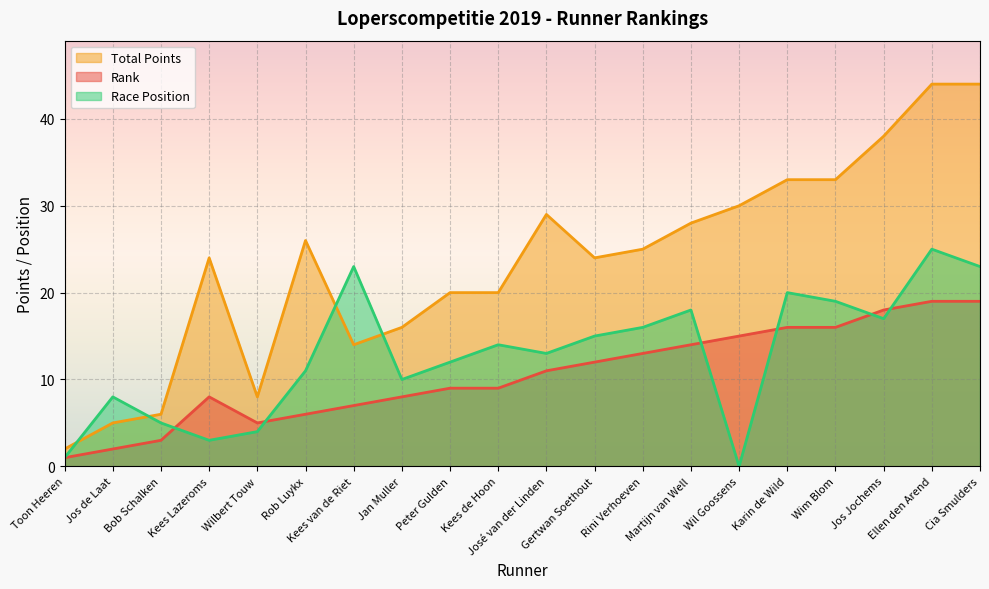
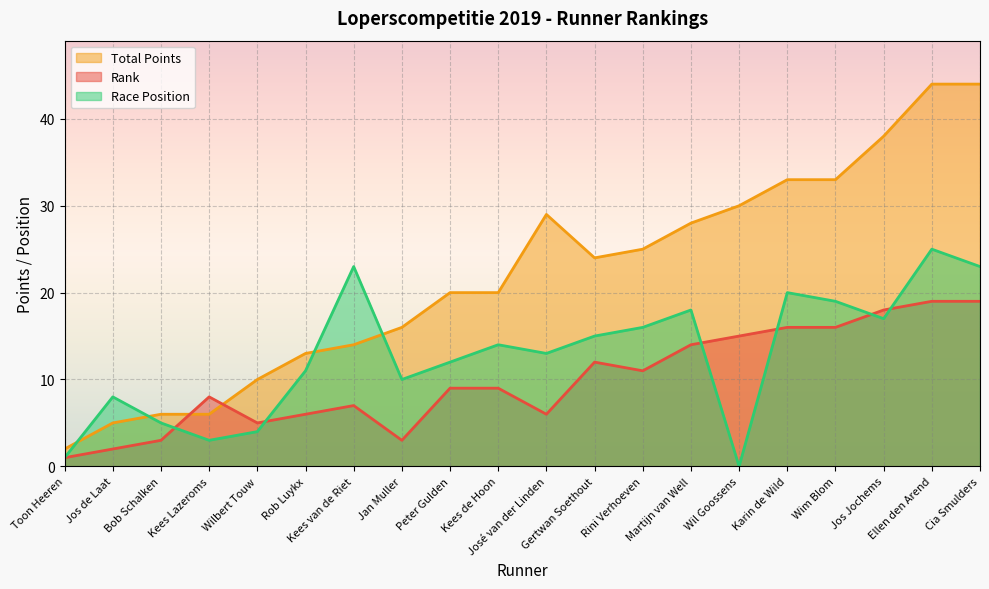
  {
    "Total Points": {
      "Toon Heeren": 2,
      "Jos de Laat": 5,
      "Bob Schalken": 6,
-     "Kees Lazeroms": 24,
-     "Wilbert Touw": 8,
-     "Rob Luykx": 26,
+     "Kees Lazeroms": 6,
+     "Wilbert Touw": 10,
+     "Rob Luykx": 13,
      "Kees van de Riet": 14,
      "Jan Muller": 16,
      "Peter Gulden": 20,
      "Kees de Hoon": 20,
      "José van der Linden": 29,
      "Gertwan Soethout": 24,
      "Rini Verhoeven": 25,
      "Martijn van Well": 28,
      "Wil Goossens": 30,
      "Karin de Wild": 33,
      "Wim Blom": 33,
      "Jos Jochems": 38,
      "Ellen den Arend": 44,
      "Cia Smulders": 44
    },
    "Rank": {
      "Jos de Laat": 2,
      "Bob Schalken": 3,
      "Kees Lazeroms": 8,
      "Wilbert Touw": 5,
      "Rob Luykx": 6,
      "Kees van de Riet": 7,
-     "Jan Muller": 8,
+     "Jan Muller": 3,
      "Peter Gulden": 9,
      "Kees de Hoon": 9,
-     "José van der Linden": 11,
+     "José van der Linden": 6,
      "Gertwan Soethout": 12,
-     "Rini Verhoeven": 13,
+     "Rini Verhoeven": 11,
      "Martijn van Well": 14,
      "Wil Goossens": 15,
      "Karin de Wild": 16,
      "Wim Blom": 16,
      "Jos Jochems": 18,
      "Ellen den Arend": 19,
      "Cia Smulders": 19
    },
    "Race Position": {
      "Jos de Laat": 8,
      "Bob Schalken": 5,
      "Kees Lazeroms": 3,
      "Wilbert Touw": 4,
      "Rob Luykx": 11,
      "Kees van de Riet": 23,
      "Jan Muller": 10,
      "Peter Gulden": 12,
      "Kees de Hoon": 14,
      "José van der Linden": 13,
      "Gertwan Soethout": 15,
      "Rini Verhoeven": 16,
      "Martijn van Well": 18,
      "Wil Goossens": 0,
      "Karin de Wild": 20,
      "Wim Blom": 19,
      "Jos Jochems": 17,
      "Ellen den Arend": 25,
      "Cia Smulders": 23
    }
  }
